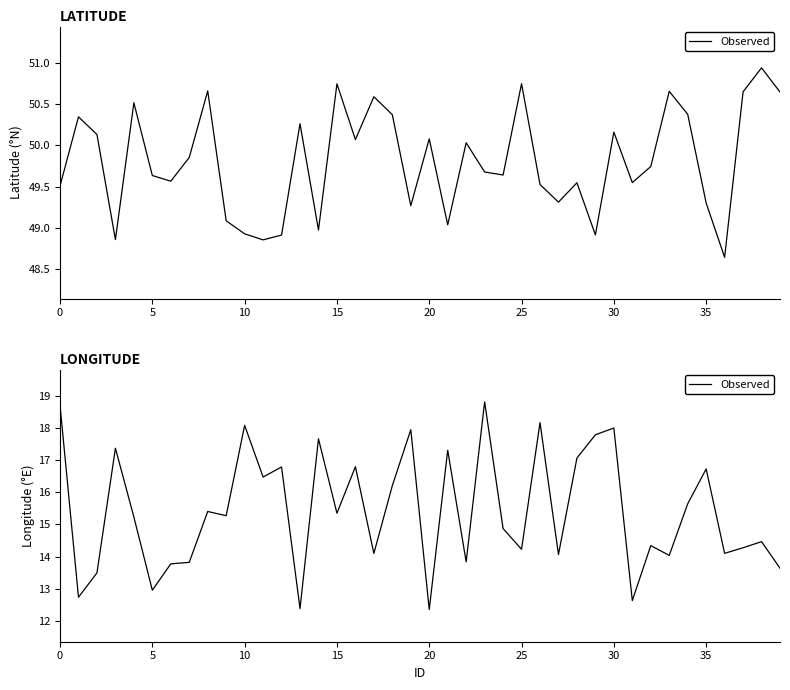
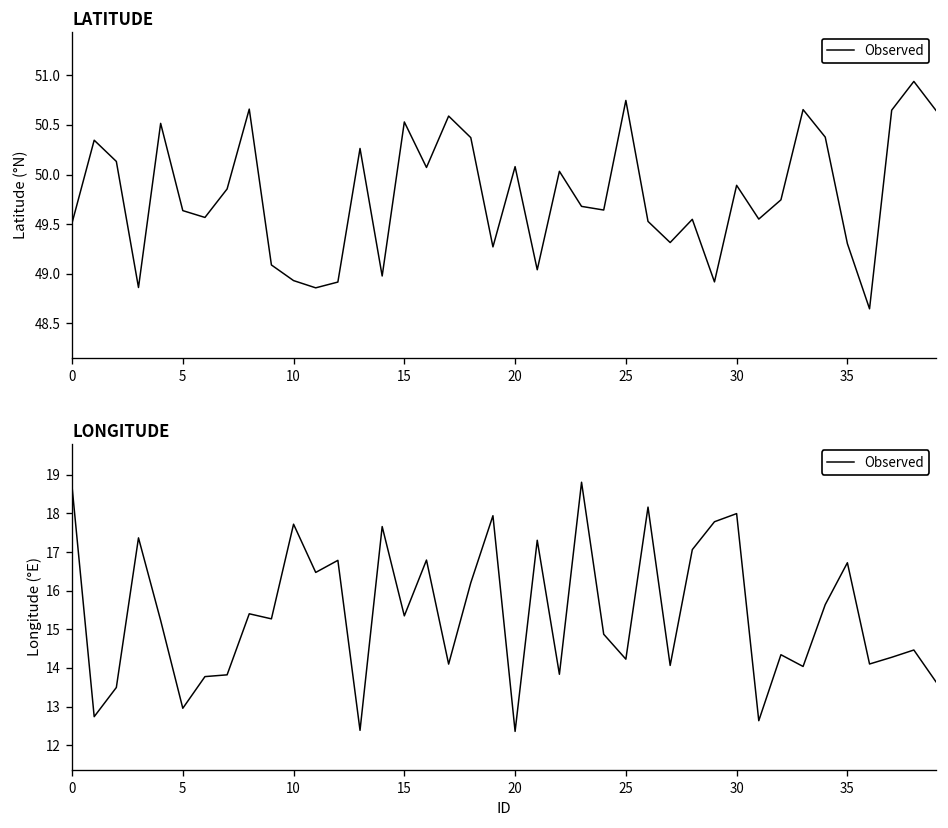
  {
    "LATITUDE": {
      "0": 49.5,
      "5": 49.6,
      "10": 48.9,
-     "15": 50.7,
+     "15": 50.5,
      "20": 50.1,
      "25": 50.7,
-     "30": 50.2,
+     "30": 49.9,
      "35": 49.3
    },
    "LONGITUDE": {
      "0": 18.7,
      "5": 13.0,
-     "10": 18.1,
+     "10": 17.7,
      "15": 15.3,
      "20": 12.4,
      "25": 14.2,
      "30": 18.0,
      "35": 16.7
    }
  }
